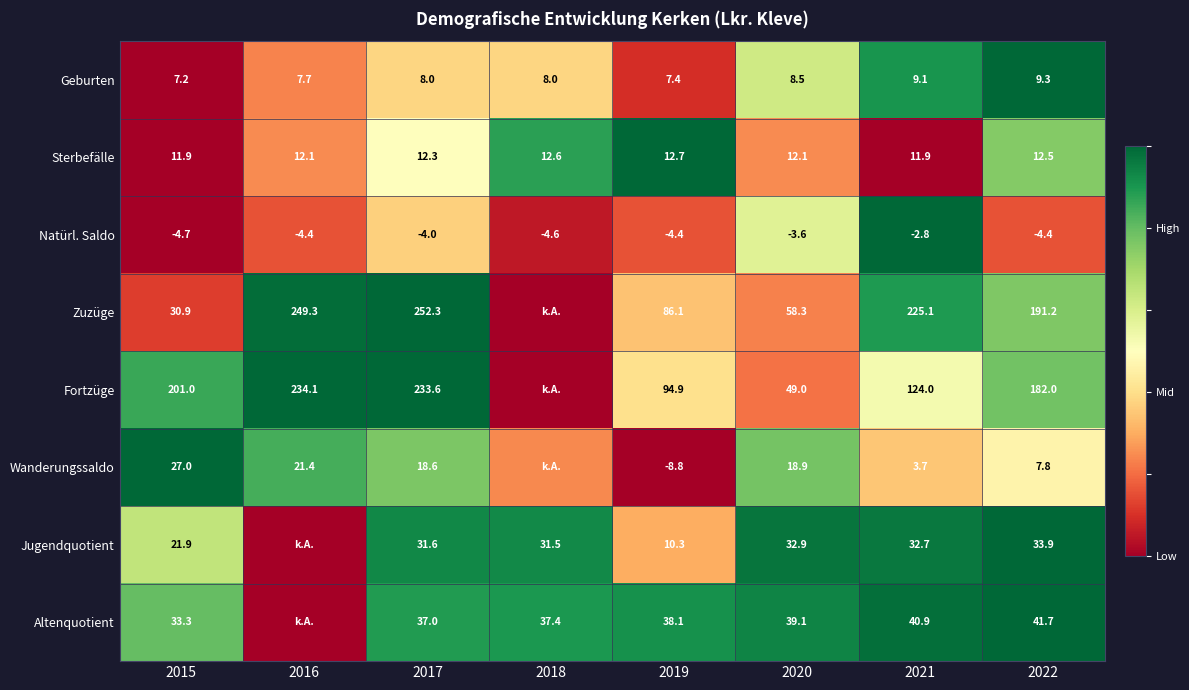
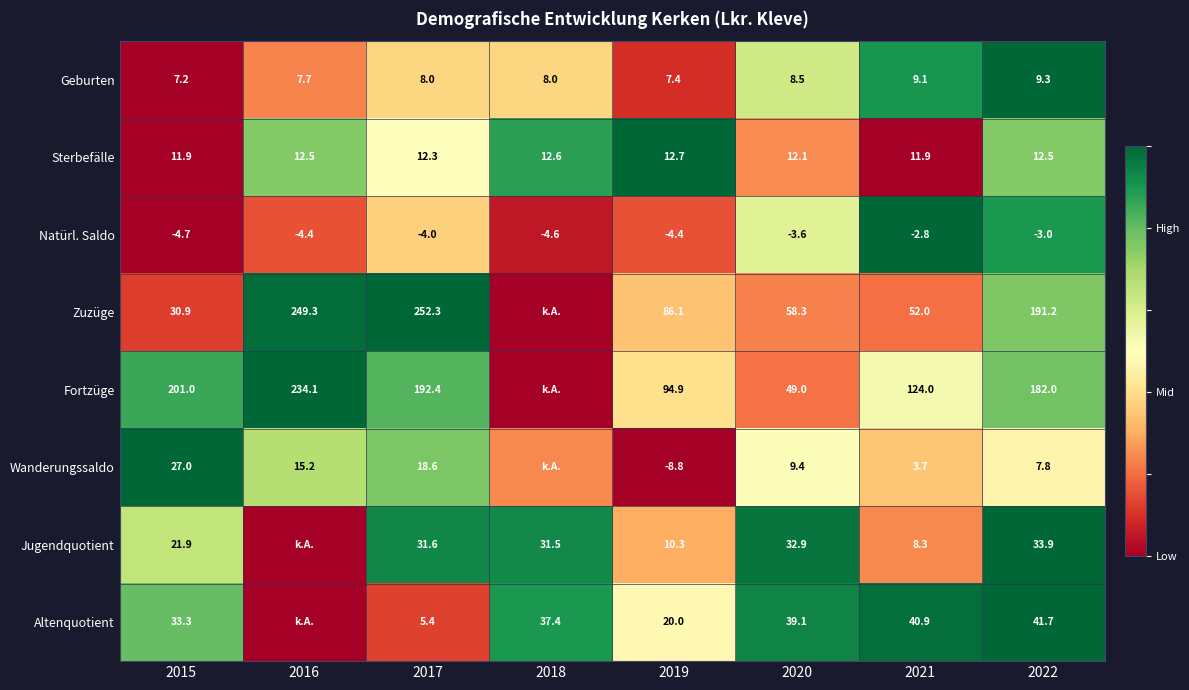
  {
    "Geburten": {
      "2015": 7.2,
      "2016": 7.7,
      "2017": 8.0,
      "2018": 8.0,
      "2019": 7.4,
      "2020": 8.5,
      "2021": 9.1,
      "2022": 9.3
    },
    "Sterbefälle": {
      "2015": 11.9,
-     "2016": 12.1,
+     "2016": 12.5,
      "2017": 12.3,
      "2018": 12.6,
      "2019": 12.7,
      "2020": 12.1,
      "2021": 11.9,
      "2022": 12.5
    },
    "Natürl. Saldo": {
      "2015": -4.7,
      "2016": -4.4,
      "2017": -4.0,
      "2018": -4.6,
      "2019": -4.4,
      "2020": -3.6,
      "2021": -2.8,
-     "2022": -4.4
+     "2022": -3.0
    },
    "Zuzüge": {
      "2015": 30.9,
      "2016": 249.3,
      "2017": 252.3,
      "2019": 86.1,
      "2020": 58.3,
-     "2021": 225.1,
+     "2021": 52.0,
      "2022": 191.2
    },
    "Fortzüge": {
      "2015": 201.0,
      "2016": 234.1,
-     "2017": 233.6,
+     "2017": 192.4,
      "2019": 94.9,
      "2020": 49.0,
      "2021": 124.0,
      "2022": 182.0
    },
    "Wanderungssaldo": {
      "2015": 27.0,
-     "2016": 21.4,
+     "2016": 15.2,
      "2017": 18.6,
      "2019": -8.8,
-     "2020": 18.9,
+     "2020": 9.4,
      "2021": 3.7,
      "2022": 7.8
    },
    "Jugendquotient": {
      "2015": 21.9,
      "2017": 31.6,
      "2018": 31.5,
      "2019": 10.3,
      "2020": 32.9,
-     "2021": 32.7,
+     "2021": 8.3,
      "2022": 33.9
    },
    "Altenquotient": {
      "2015": 33.3,
-     "2017": 37.0,
+     "2017": 5.4,
      "2018": 37.4,
-     "2019": 38.1,
+     "2019": 20.0,
      "2020": 39.1,
      "2021": 40.9,
      "2022": 41.7
    }
  }
